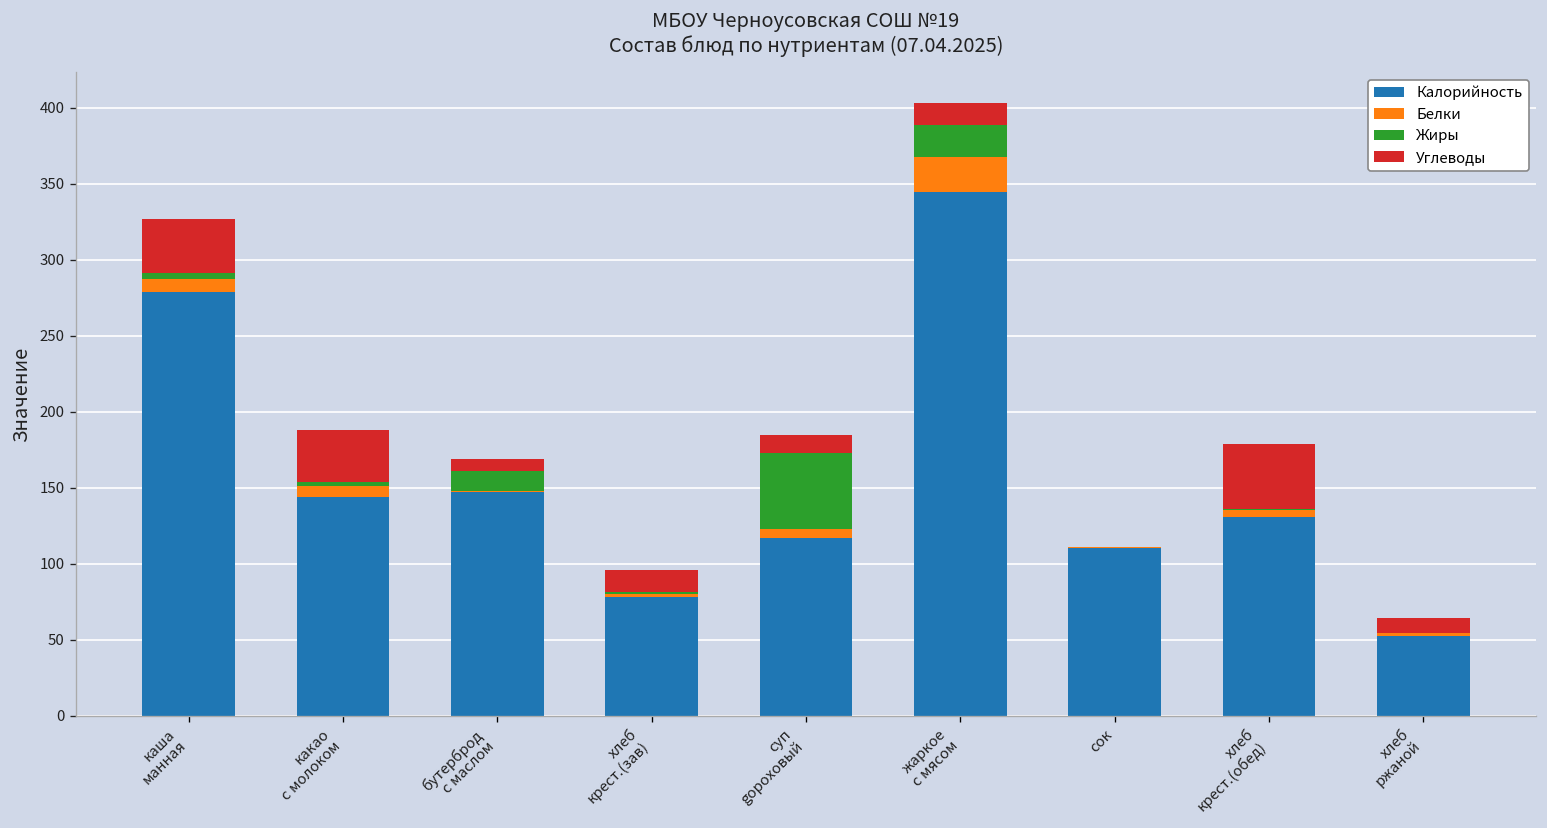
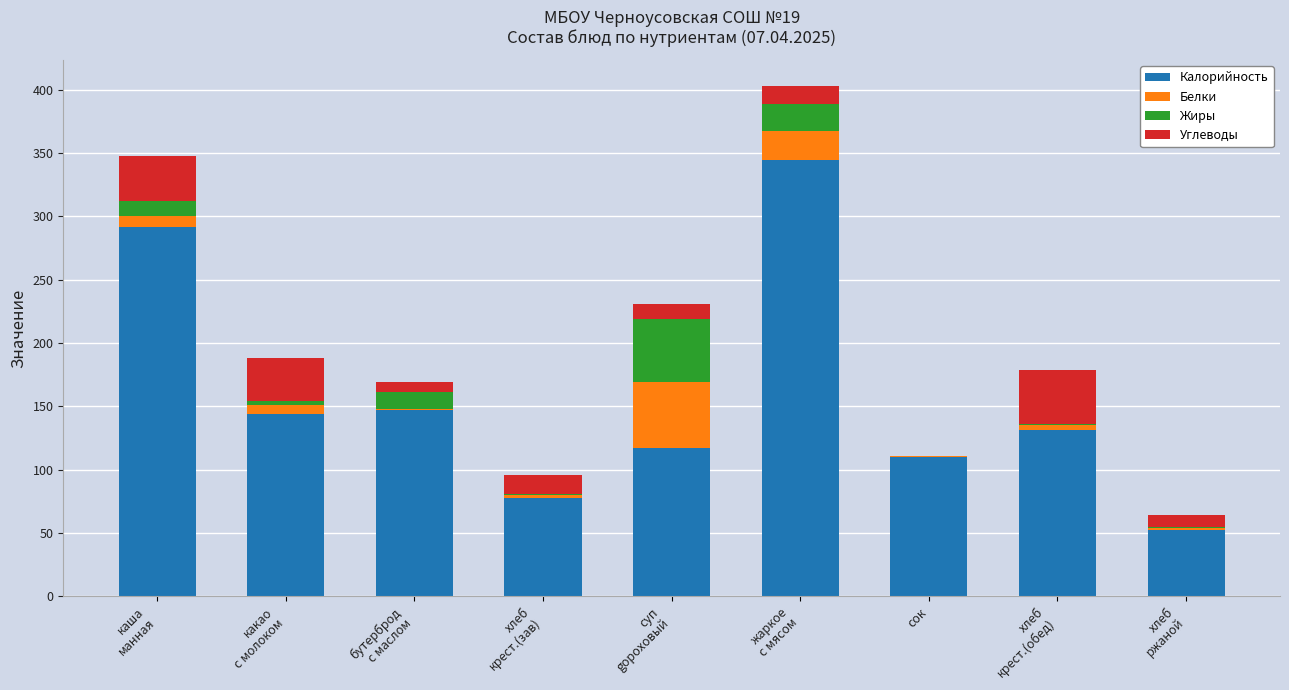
  {
    "Калорийность": {
-     "каша манная": 279,
+     "каша манная": 292,
      "какао с молоком": 144,
      "бутерброд с маслом": 147,
      "хлеб крест.(зав)": 78,
      "суп gopoховый": 117,
      "жаркое с мясом": 344,
      "сок": 110,
      "хлеб крест.(обед)": 131,
      "хлеб ржаной": 52
    },
    "Белки": {
      "каша манная": 8,
      "какао с молоком": 7,
      "хлеб крест.(зав)": 2,
-     "суп gopoховый": 6,
+     "суп gopoховый": 52,
      "жаркое с мясом": 23,
      "хлеб крест.(обед)": 4
    },
    "Жиры": {
-     "каша манная": 4,
+     "каша манная": 12,
      "какао с молоком": 3,
      "бутерброд с маслом": 13,
      "суп gopoховый": 50,
      "жаркое с мясом": 21,
      "сок": 0
    },
    "Углеводы": {
      "каша манная": 36,
      "какао с молоком": 34,
      "бутерброд с маслом": 8,
      "хлеб крест.(зав)": 15,
      "суп gopoховый": 12,
      "жаркое с мясом": 15,
      "сок": 0,
      "хлеб крест.(обед)": 43,
      "хлеб ржаной": 10
    }
  }
